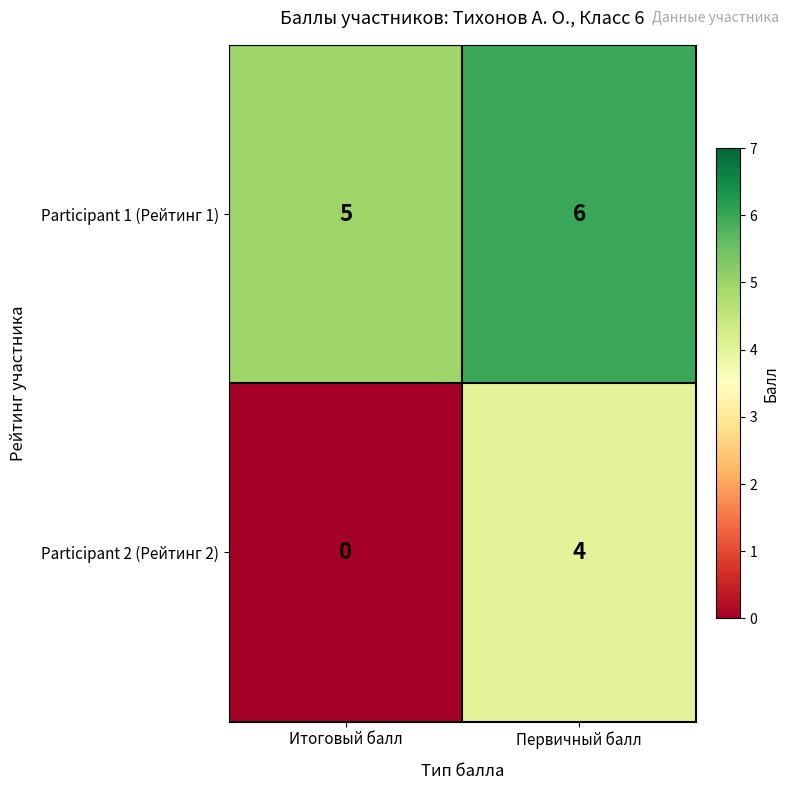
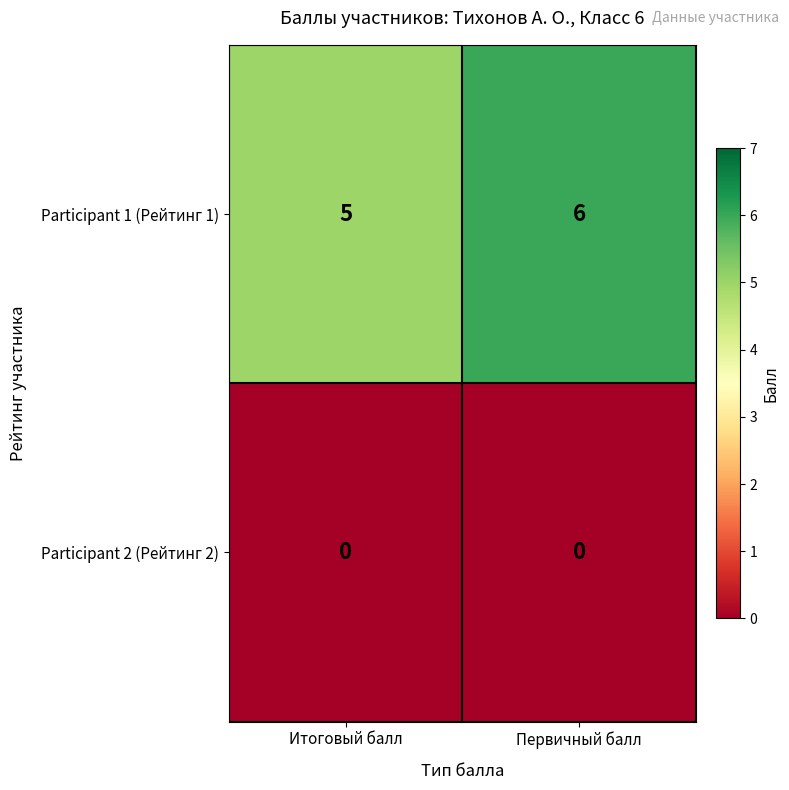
  {
    "Participant 1 (Рейтинг 1)": {
      "Итоговый балл": 5,
      "Первичный балл": 6
    },
    "Participant 2 (Рейтинг 2)": {
      "Итоговый балл": 0,
-     "Первичный балл": 4
+     "Первичный балл": 0
    }
  }
